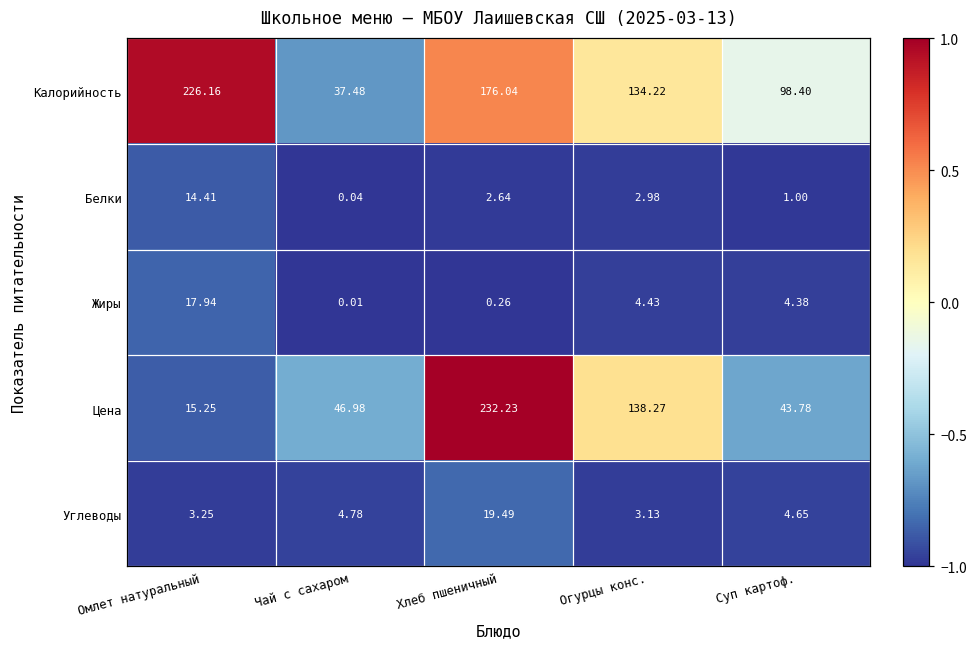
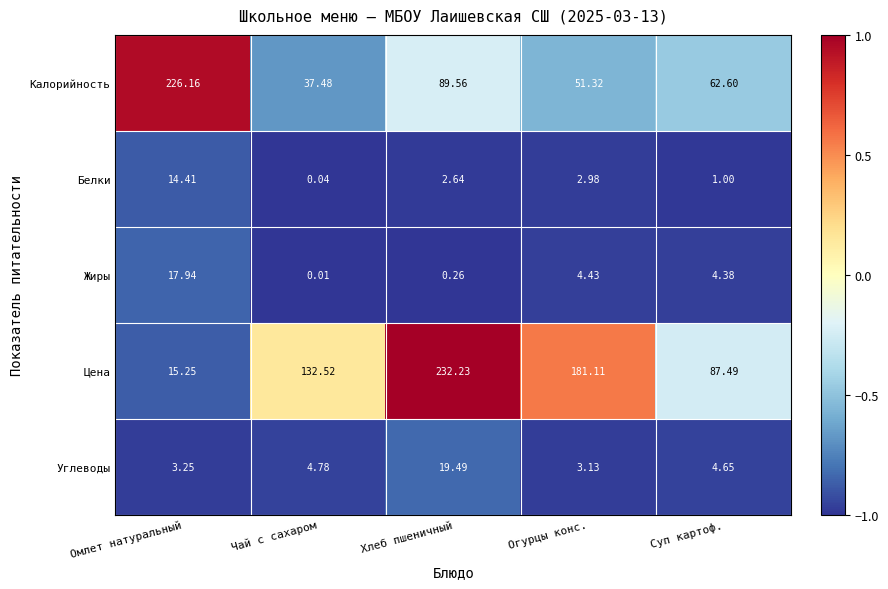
  {
    "Калорийность": {
      "Омлет натуральный": 226.16,
      "Чай с сахаром": 37.48,
-     "Хлеб пшеничный": 176.04,
-     "Огурцы конс.": 134.22,
-     "Суп картоф.": 98.40
+     "Хлеб пшеничный": 89.56,
+     "Огурцы конс.": 51.32,
+     "Суп картоф.": 62.60
    },
    "Белки": {
      "Омлет натуральный": 14.41,
      "Чай с сахаром": 0.04,
      "Хлеб пшеничный": 2.64,
      "Огурцы конс.": 2.98,
      "Суп картоф.": 1.00
    },
    "Жиры": {
      "Омлет натуральный": 17.94,
      "Чай с сахаром": 0.01,
      "Хлеб пшеничный": 0.26,
      "Огурцы конс.": 4.43,
      "Суп картоф.": 4.38
    },
    "Цена": {
      "Омлет натуральный": 15.25,
-     "Чай с сахаром": 46.98,
+     "Чай с сахаром": 132.52,
      "Хлеб пшеничный": 232.23,
-     "Огурцы конс.": 138.27,
-     "Суп картоф.": 43.78
+     "Огурцы конс.": 181.11,
+     "Суп картоф.": 87.49
    },
    "Углеводы": {
      "Омлет натуральный": 3.25,
      "Чай с сахаром": 4.78,
      "Хлеб пшеничный": 19.49,
      "Огурцы конс.": 3.13,
      "Суп картоф.": 4.65
    }
  }
